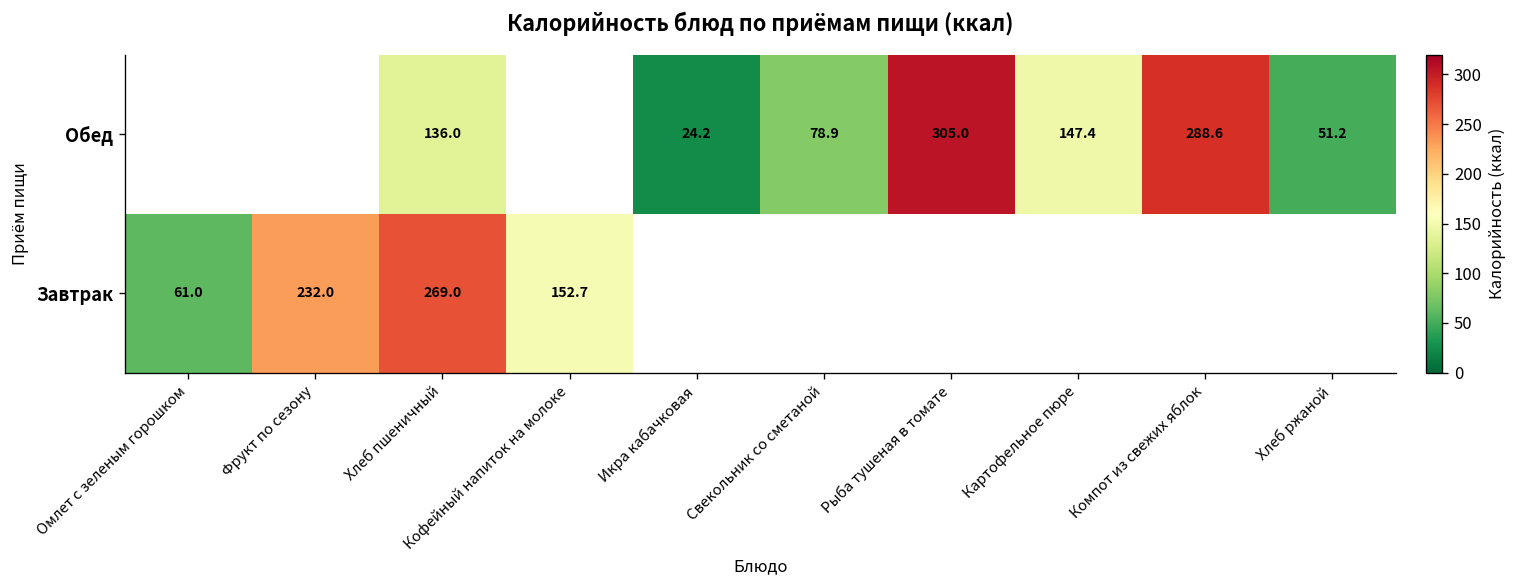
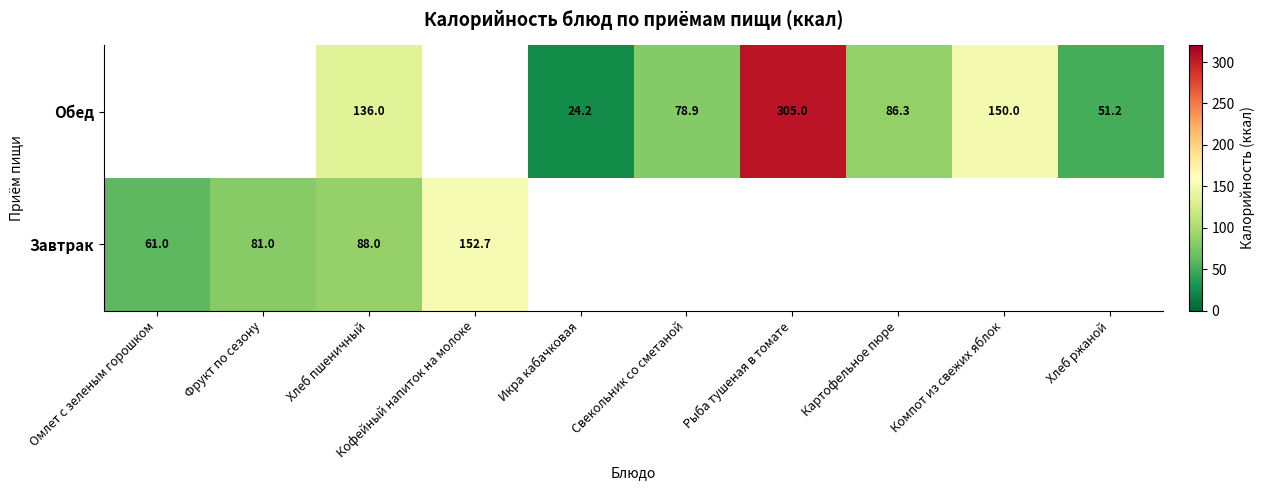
  {
    "Обед": {
      "Хлеб пшеничный": 136.0,
      "Икра кабачковая": 24.2,
      "Свекольник со сметаной": 78.9,
      "Рыба тушеная в томате": 305.0,
-     "Картофельное пюре": 147.4,
-     "Компот из свежих яблок": 288.6,
+     "Картофельное пюре": 86.3,
+     "Компот из свежих яблок": 150.0,
      "Хлеб ржаной": 51.2
    },
    "Завтрак": {
      "Омлет с зеленым горошком": 61.0,
-     "Фрукт по сезону": 232.0,
-     "Хлеб пшеничный": 269.0,
+     "Фрукт по сезону": 81.0,
+     "Хлеб пшеничный": 88.0,
      "Кофейный напиток на молоке": 152.7
    }
  }
